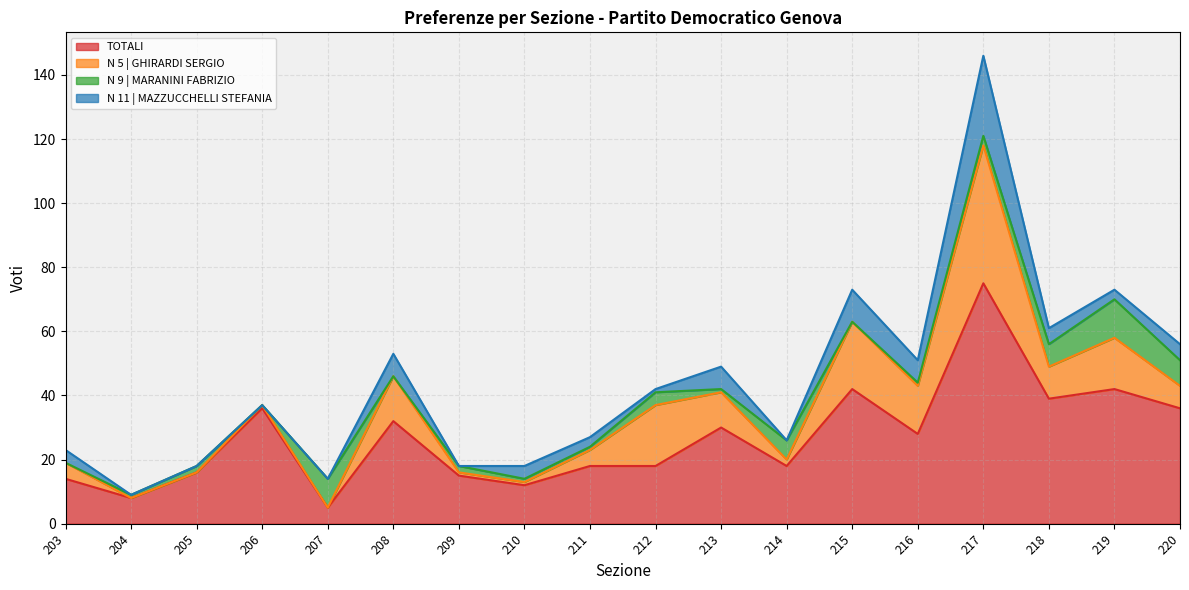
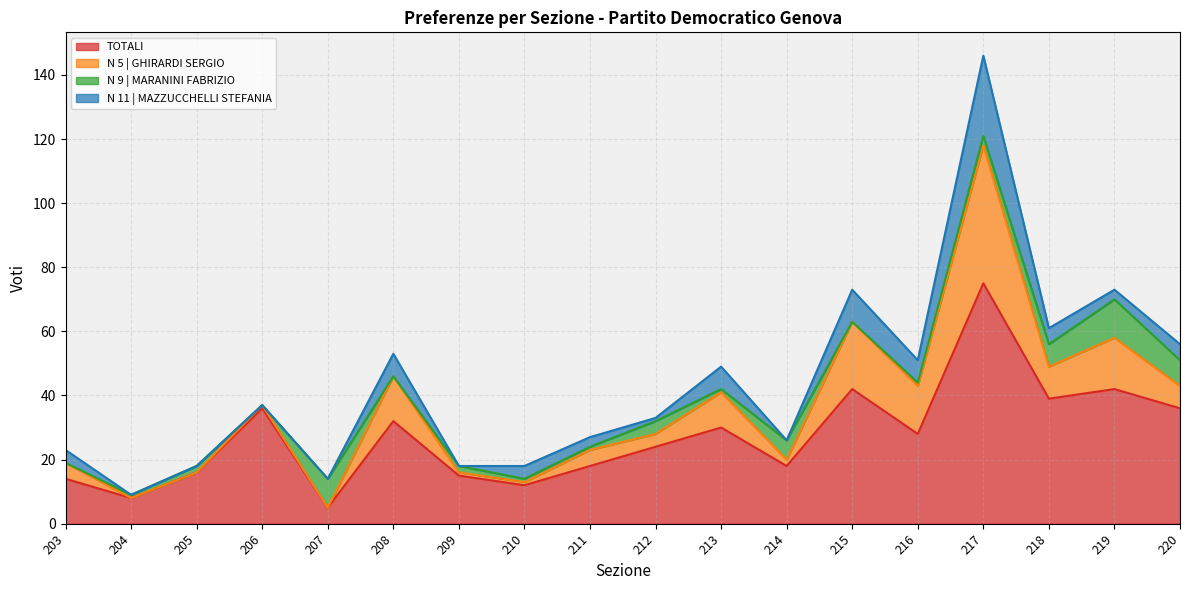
  {
    "TOTALI": {
      "203": 14,
      "206": 36,
      "208": 32,
      "209": 15,
      "210": 12,
      "211": 18,
-     "212": 18,
+     "212": 24,
      "213": 30,
      "214": 18,
      "215": 42,
      "216": 28,
      "217": 75,
      "218": 39,
      "219": 42,
      "220": 36
    },
    "N 5 | GHIRARDI SERGIO": {
      "209": 1,
      "210": 1,
      "211": 5,
-     "212": 19,
+     "212": 4,
      "213": 11,
      "214": 2,
      "216": 15,
      "217": 43,
      "218": 10,
      "219": 16,
      "220": 7
    },
    "N 9 | MARANINI FABRIZIO": {
      "210": 1,
      "211": 1,
      "212": 4,
      "213": 1,
      "216": 1,
      "217": 3,
      "218": 7,
      "219": 12,
      "220": 8
    },
    "N 11 | MAZZUCCHELLI STEFANIA": {
      "203": 4,
      "208": 7,
      "210": 4,
      "211": 3,
      "212": 1,
      "213": 7,
      "215": 10,
      "216": 7,
      "217": 25,
      "218": 5,
      "219": 3,
      "220": 5
    }
  }
